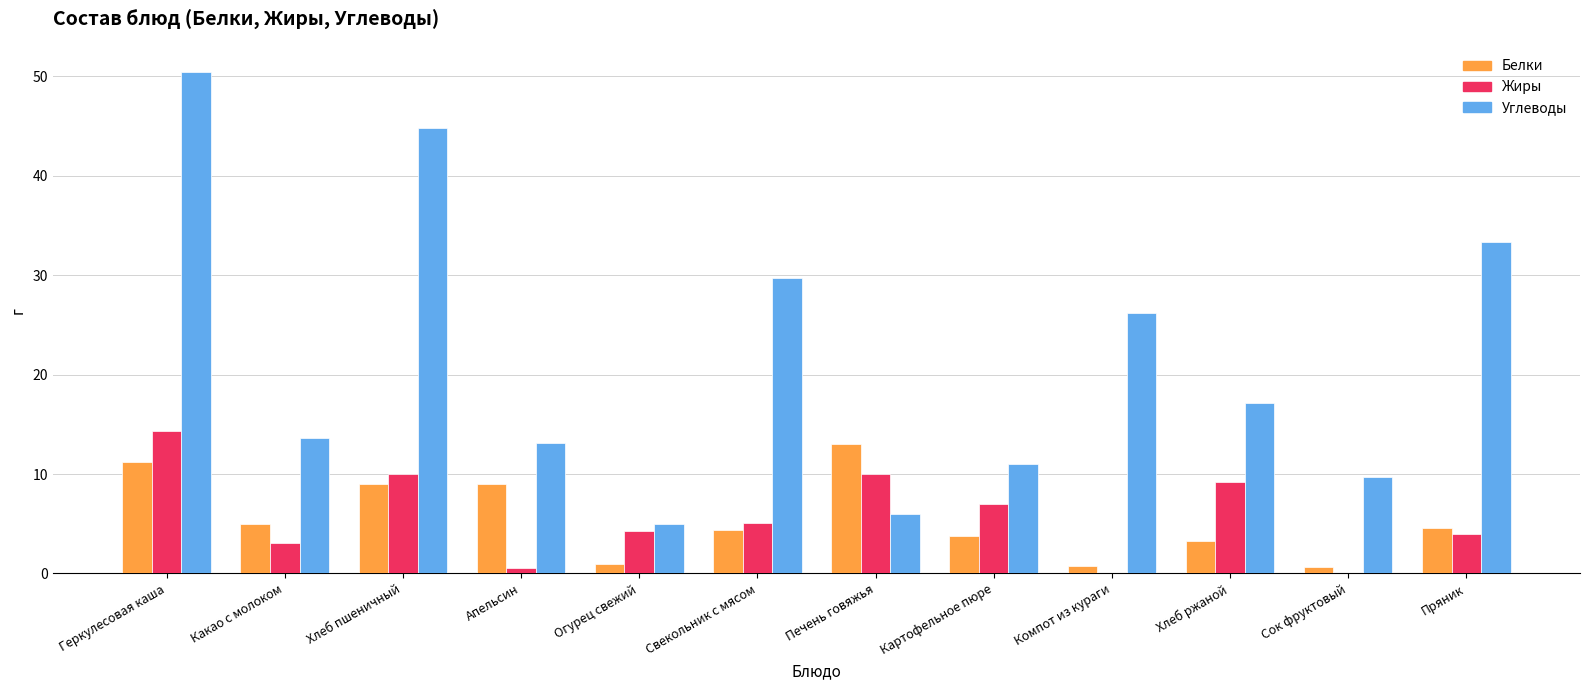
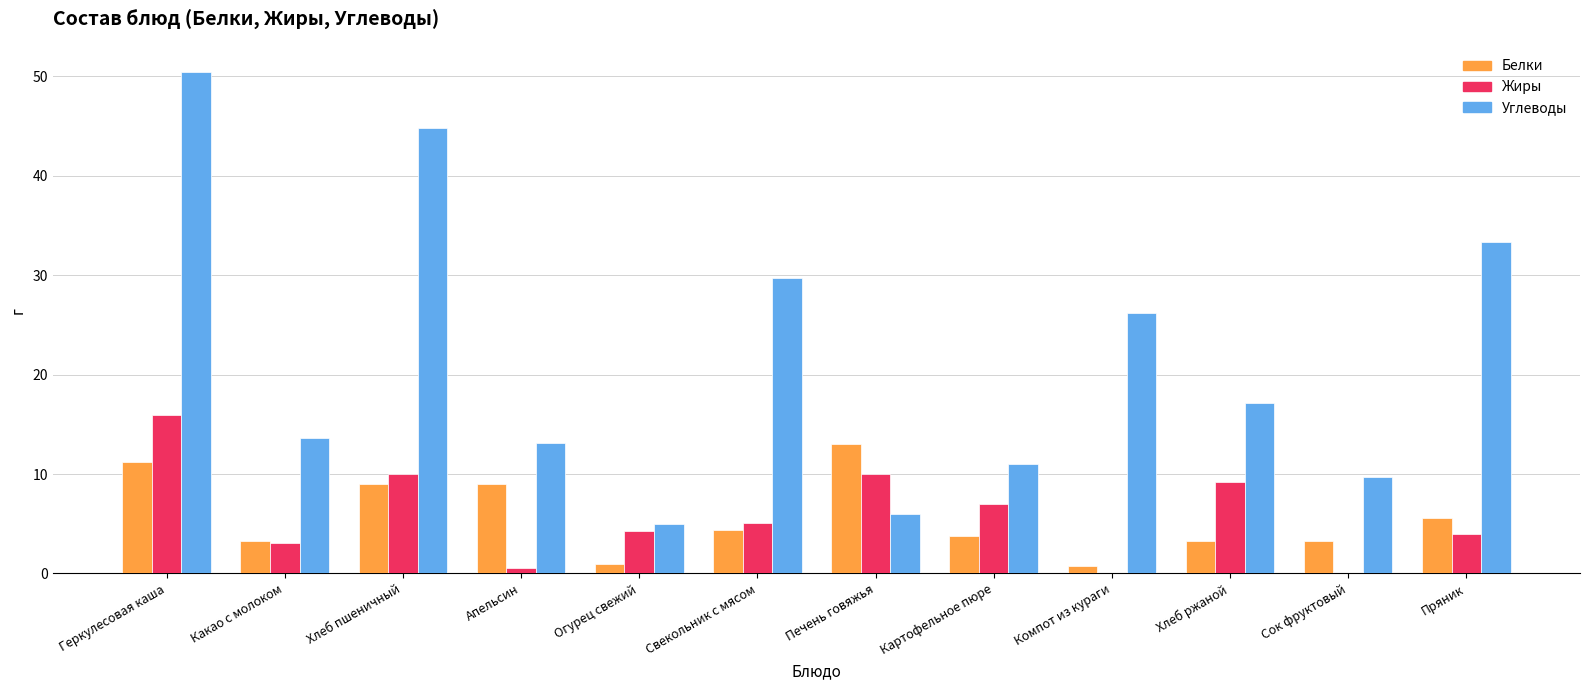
  {
    "Белки": {
      "Геркулесовая каша": 11,
-     "Какао с молоком": 5,
+     "Какао с молоком": 3,
      "Хлеб пшеничный": 9,
      "Апельсин": 9,
      "Огурец свежий": 1,
      "Свекольник с мясом": 4,
      "Печень говяжья": 13,
      "Картофельное пюре": 4,
      "Компот из кураги": 1,
      "Хлеб ржаной": 3,
-     "Сок фруктовый": 1,
-     "Пряник": 5
+     "Сок фруктовый": 3,
+     "Пряник": 6
    },
    "Жиры": {
-     "Геркулесовая каша": 14,
+     "Геркулесовая каша": 16,
      "Какао с молоком": 3,
      "Хлеб пшеничный": 10,
      "Апельсин": 1,
      "Огурец свежий": 4,
      "Свекольник с мясом": 5,
      "Печень говяжья": 10,
      "Картофельное пюре": 7,
      "Хлеб ржаной": 9,
      "Сок фруктовый": 0,
      "Пряник": 4
    },
    "Углеводы": {
      "Геркулесовая каша": 50,
      "Какао с молоком": 14,
      "Хлеб пшеничный": 45,
      "Апельсин": 13,
      "Огурец свежий": 5,
      "Свекольник с мясом": 30,
      "Печень говяжья": 6,
      "Картофельное пюре": 11,
      "Компот из кураги": 26,
      "Хлеб ржаной": 17,
      "Сок фруктовый": 10,
      "Пряник": 33
    }
  }
